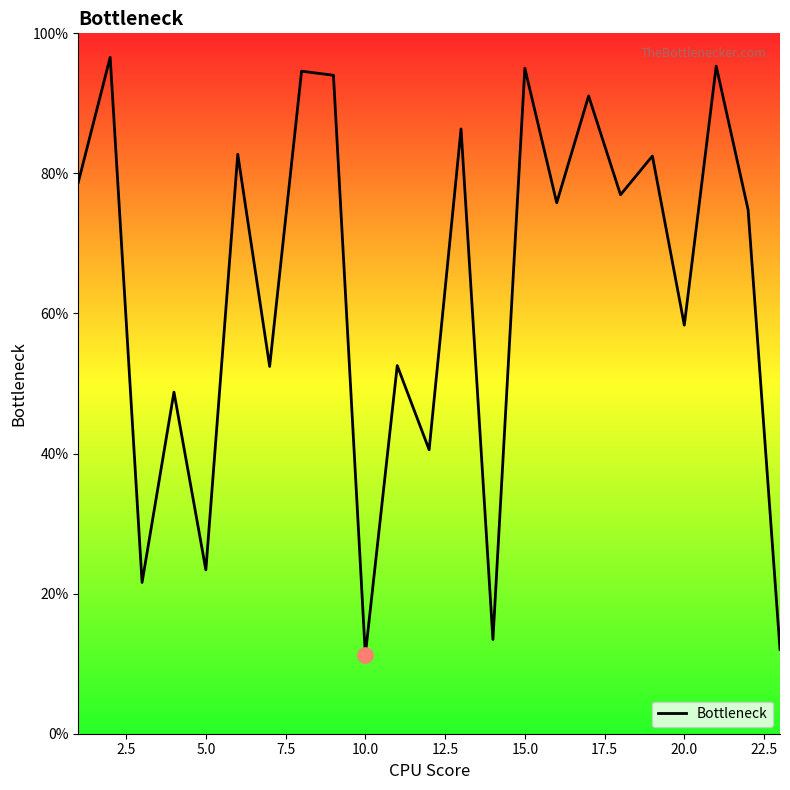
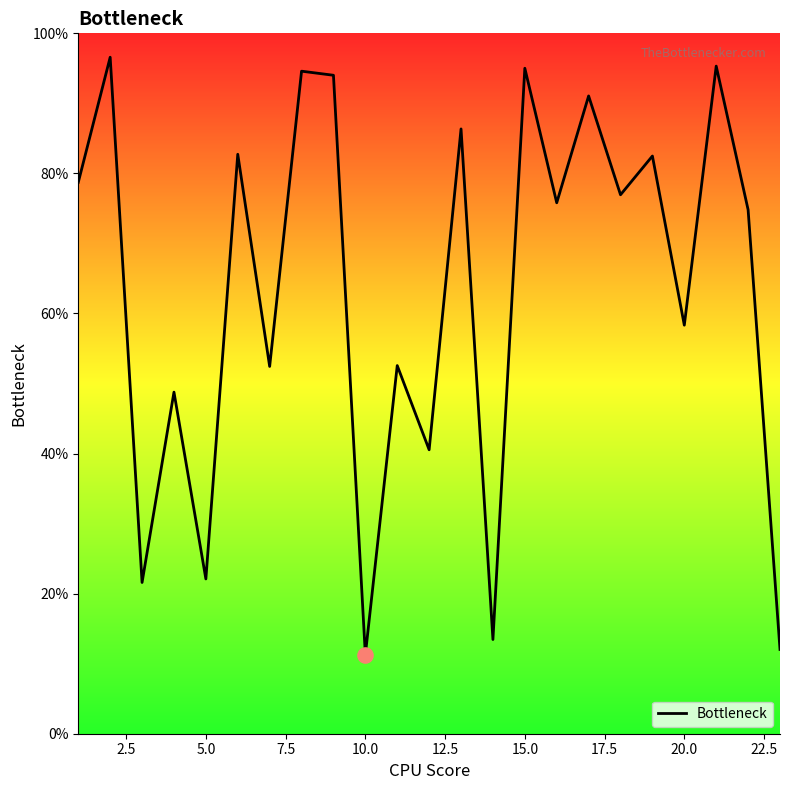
  {
    "Bottleneck": {
-     "5.0": "23%",
+     "5.0": "22%",
      "15.0": "95%",
      "20.0": "58%"
    }
  }
